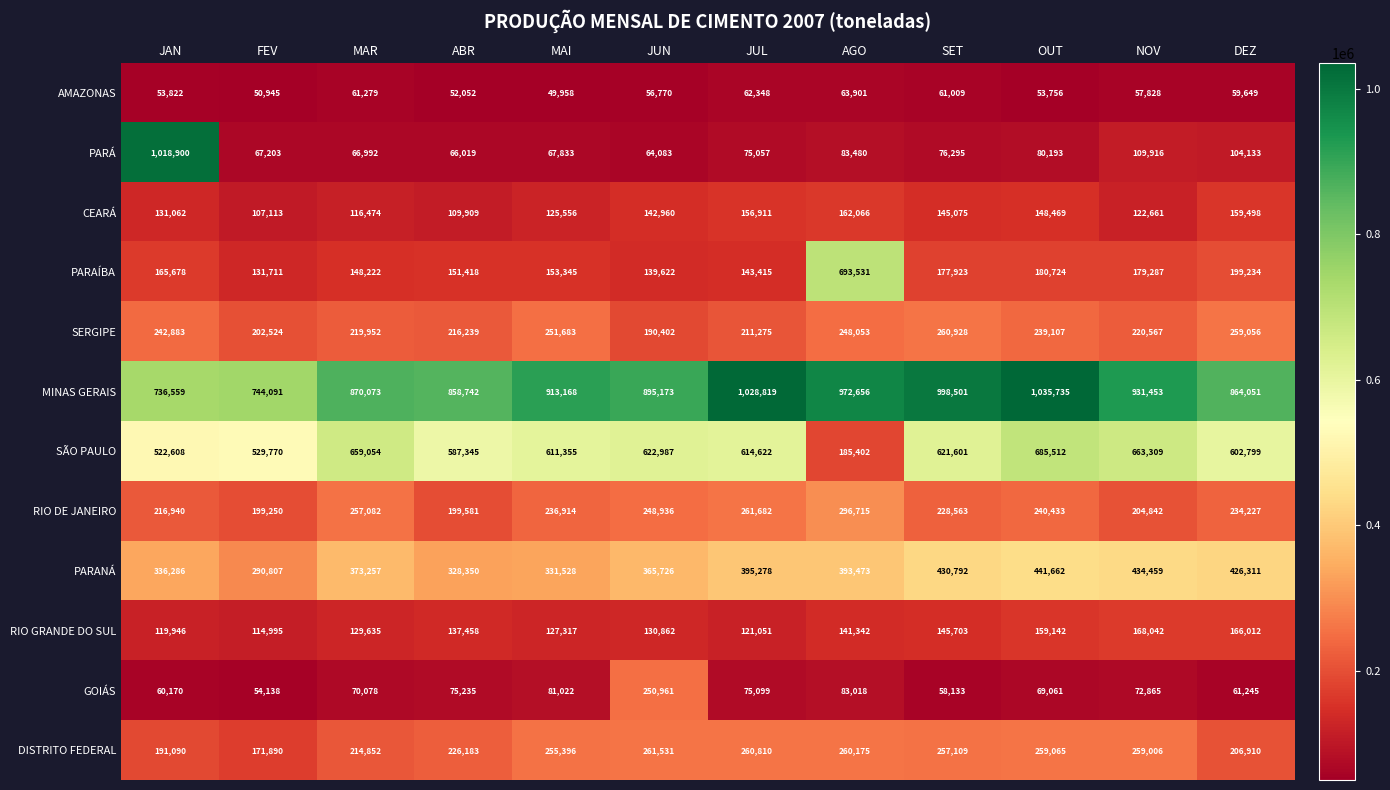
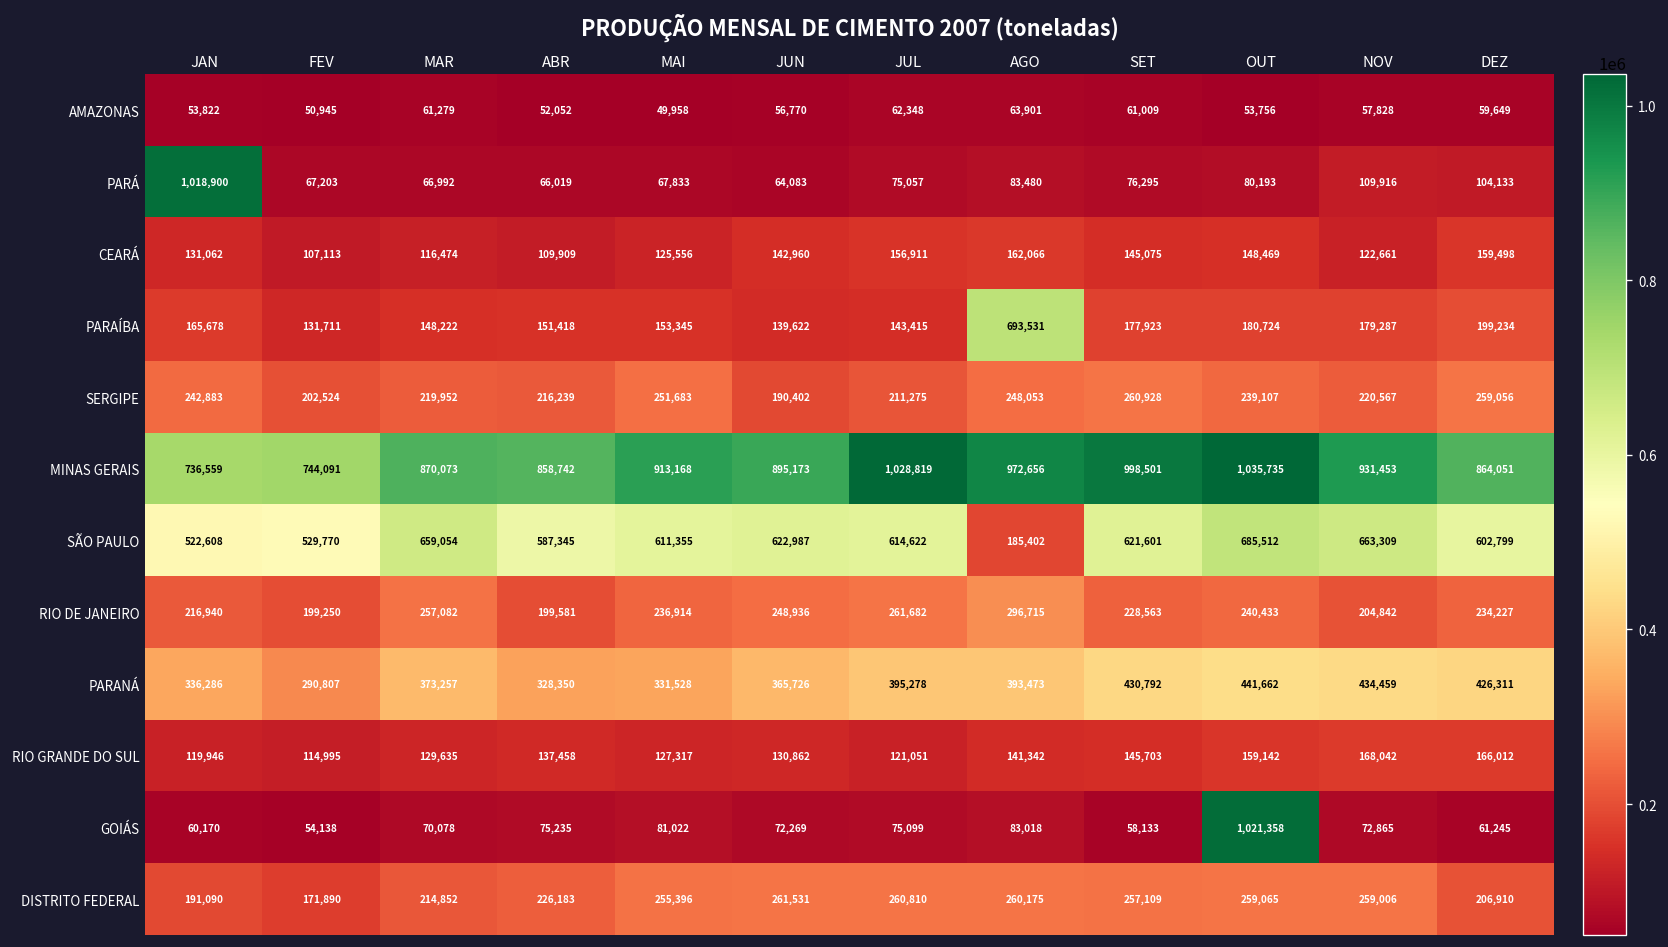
  {
    "AMAZONAS": {
      "JAN": "53,822",
      "FEV": "50,945",
      "MAR": "61,279",
      "ABR": "52,052",
      "MAI": "49,958",
      "JUN": "56,770",
      "JUL": "62,348",
      "AGO": "63,901",
      "SET": "61,009",
      "OUT": "53,756",
      "NOV": "57,828",
      "DEZ": "59,649"
    },
    "PARÁ": {
      "JAN": "1,018,900",
      "FEV": "67,203",
      "MAR": "66,992",
      "ABR": "66,019",
      "MAI": "67,833",
      "JUN": "64,083",
      "JUL": "75,057",
      "AGO": "83,480",
      "SET": "76,295",
      "OUT": "80,193",
      "NOV": "109,916",
      "DEZ": "104,133"
    },
    "CEARÁ": {
      "JAN": "131,062",
      "FEV": "107,113",
      "MAR": "116,474",
      "ABR": "109,909",
      "MAI": "125,556",
      "JUN": "142,960",
      "JUL": "156,911",
      "AGO": "162,066",
      "SET": "145,075",
      "OUT": "148,469",
      "NOV": "122,661",
      "DEZ": "159,498"
    },
    "PARAÍBA": {
      "JAN": "165,678",
      "FEV": "131,711",
      "MAR": "148,222",
      "ABR": "151,418",
      "MAI": "153,345",
      "JUN": "139,622",
      "JUL": "143,415",
      "AGO": "693,531",
      "SET": "177,923",
      "OUT": "180,724",
      "NOV": "179,287",
      "DEZ": "199,234"
    },
    "SERGIPE": {
      "JAN": "242,883",
      "FEV": "202,524",
      "MAR": "219,952",
      "ABR": "216,239",
      "MAI": "251,683",
      "JUN": "190,402",
      "JUL": "211,275",
      "AGO": "248,053",
      "SET": "260,928",
      "OUT": "239,107",
      "NOV": "220,567",
      "DEZ": "259,056"
    },
    "MINAS GERAIS": {
      "JAN": "736,559",
      "FEV": "744,091",
      "MAR": "870,073",
      "ABR": "858,742",
      "MAI": "913,168",
      "JUN": "895,173",
      "JUL": "1,028,819",
      "AGO": "972,656",
      "SET": "998,501",
      "OUT": "1,035,735",
      "NOV": "931,453",
      "DEZ": "864,051"
    },
    "SÃO PAULO": {
      "JAN": "522,608",
      "FEV": "529,770",
      "MAR": "659,054",
      "ABR": "587,345",
      "MAI": "611,355",
      "JUN": "622,987",
      "JUL": "614,622",
      "AGO": "185,402",
      "SET": "621,601",
      "OUT": "685,512",
      "NOV": "663,309",
      "DEZ": "602,799"
    },
    "RIO DE JANEIRO": {
      "JAN": "216,940",
      "FEV": "199,250",
      "MAR": "257,082",
      "ABR": "199,581",
      "MAI": "236,914",
      "JUN": "248,936",
      "JUL": "261,682",
      "AGO": "296,715",
      "SET": "228,563",
      "OUT": "240,433",
      "NOV": "204,842",
      "DEZ": "234,227"
    },
    "PARANÁ": {
      "JAN": "336,286",
      "FEV": "290,807",
      "MAR": "373,257",
      "ABR": "328,350",
      "MAI": "331,528",
      "JUN": "365,726",
      "JUL": "395,278",
      "AGO": "393,473",
      "SET": "430,792",
      "OUT": "441,662",
      "NOV": "434,459",
      "DEZ": "426,311"
    },
    "RIO GRANDE DO SUL": {
      "JAN": "119,946",
      "FEV": "114,995",
      "MAR": "129,635",
      "ABR": "137,458",
      "MAI": "127,317",
      "JUN": "130,862",
      "JUL": "121,051",
      "AGO": "141,342",
      "SET": "145,703",
      "OUT": "159,142",
      "NOV": "168,042",
      "DEZ": "166,012"
    },
    "GOIÁS": {
      "JAN": "60,170",
      "FEV": "54,138",
      "MAR": "70,078",
      "ABR": "75,235",
      "MAI": "81,022",
-     "JUN": "250,961",
+     "JUN": "72,269",
      "JUL": "75,099",
      "AGO": "83,018",
      "SET": "58,133",
-     "OUT": "69,061",
+     "OUT": "1,021,358",
      "NOV": "72,865",
      "DEZ": "61,245"
    },
    "DISTRITO FEDERAL": {
      "JAN": "191,090",
      "FEV": "171,890",
      "MAR": "214,852",
      "ABR": "226,183",
      "MAI": "255,396",
      "JUN": "261,531",
      "JUL": "260,810",
      "AGO": "260,175",
      "SET": "257,109",
      "OUT": "259,065",
      "NOV": "259,006",
      "DEZ": "206,910"
    }
  }
